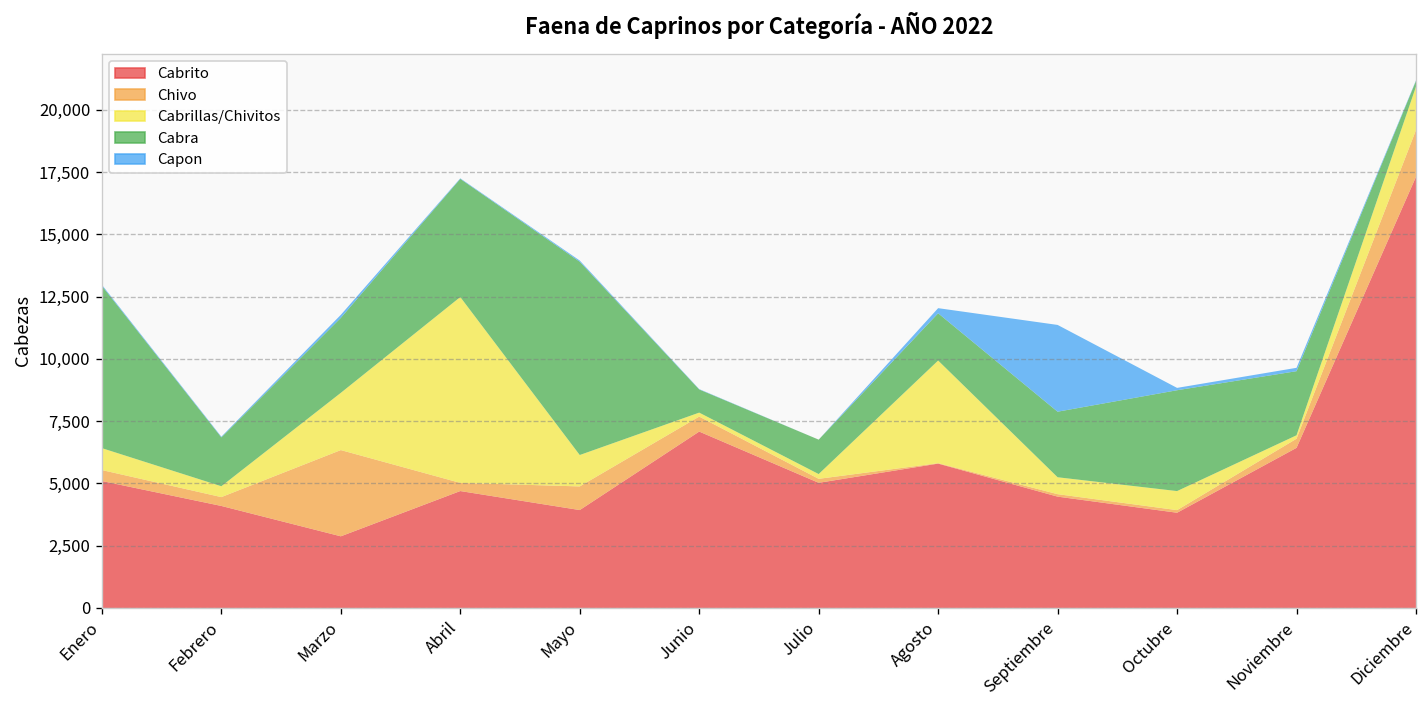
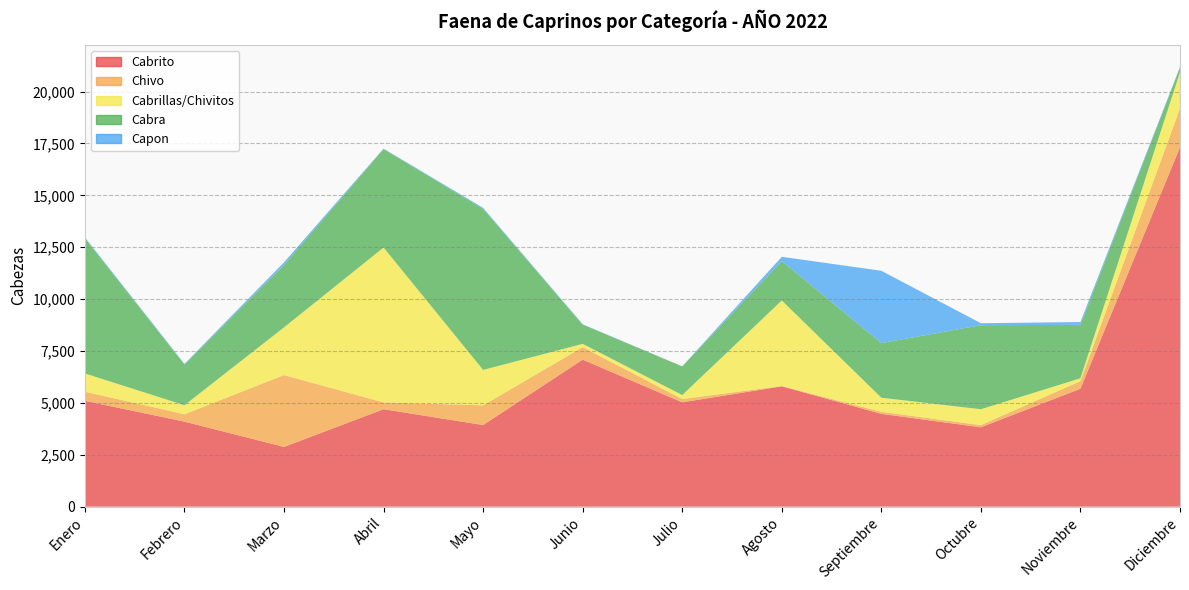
  {
    "Cabrito": {
      "Enero": "5,100",
      "Febrero": "4,100",
      "Marzo": "2,900",
      "Abril": "4,700",
      "Mayo": "3,900",
      "Junio": "7,100",
      "Julio": "5,000",
-     "Noviembre": "6,400",
+     "Noviembre": "5,700",
      "Diciembre": "17,300"
    },
    "Chivo": {
      "Enero": "400",
      "Febrero": "400",
      "Marzo": "3,500",
      "Abril": "300",
      "Mayo": "900",
      "Junio": "600",
      "Julio": "200",
      "Noviembre": "400",
      "Diciembre": "1,900"
    },
    "Cabrillas/Chivitos": {
      "Enero": "900",
      "Febrero": "400",
      "Marzo": "2,300",
      "Abril": "7,500",
-     "Mayo": "1,300",
+     "Mayo": "1,700",
      "Junio": "200",
      "Julio": "200",
      "Agosto": "4,100",
      "Septiembre": "700",
      "Octubre": "800",
      "Noviembre": "100",
      "Diciembre": "1,700"
    },
    "Cabra": {
      "Agosto": "1,900",
      "Septiembre": "2,600",
      "Noviembre": "2,600"
    },
    "Capon": {
      "Agosto": "200",
      "Septiembre": "3,500",
      "Noviembre": "100"
    }
  }
